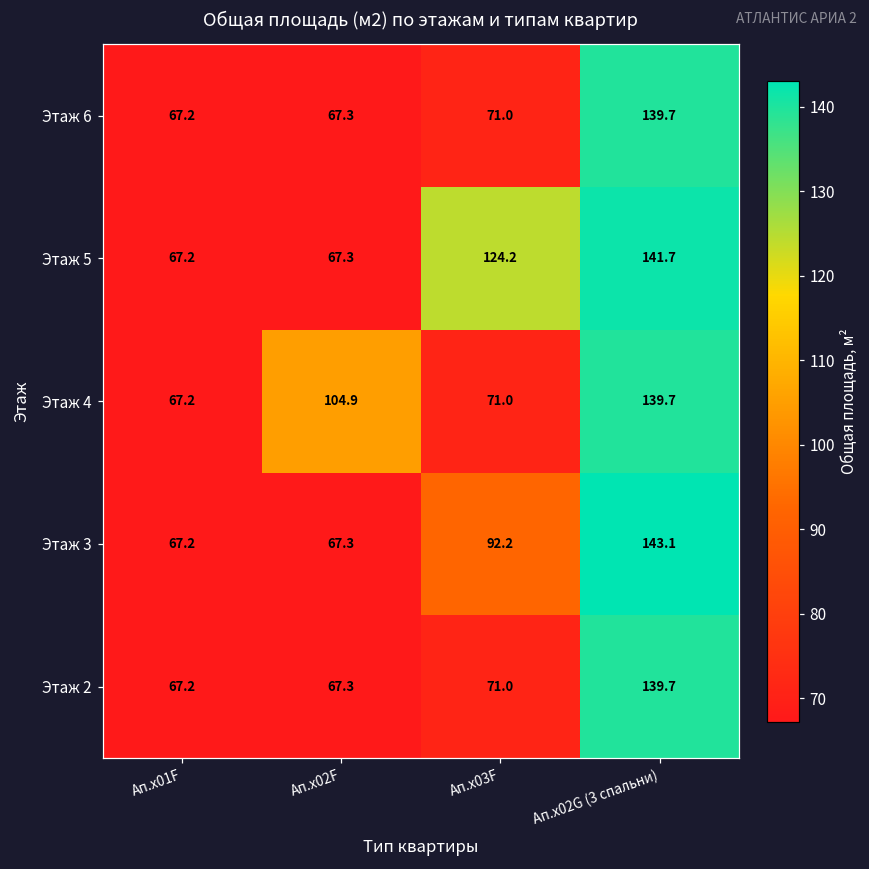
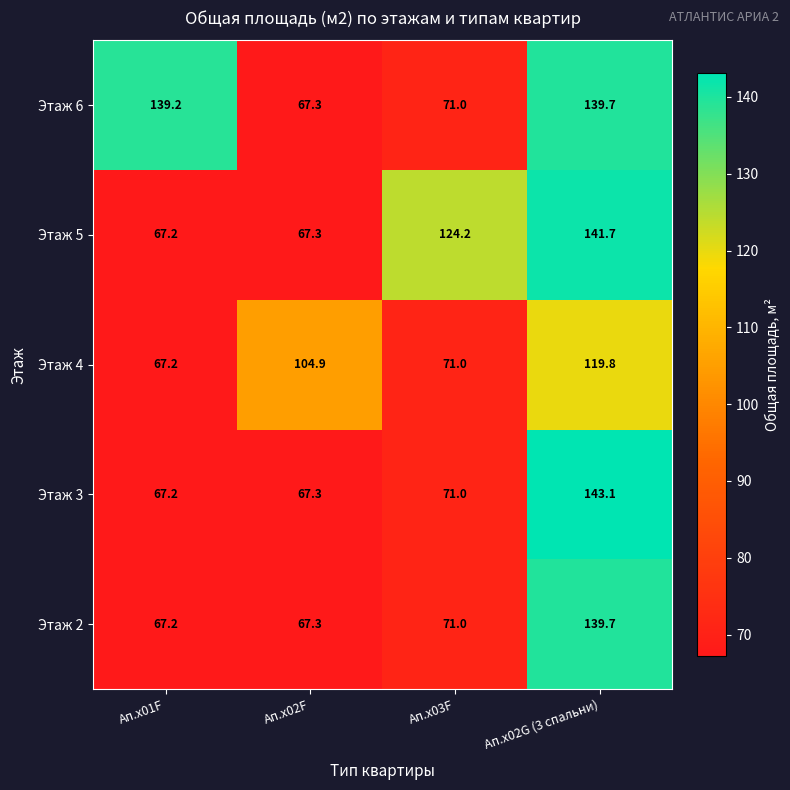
  {
    "Этаж 6": {
-     "Ап.x01F": 67.2,
+     "Ап.x01F": 139.2,
      "Ап.x02F": 67.3,
      "Ап.x03F": 71.0,
      "Ап.x02G (3 спальни)": 139.7
    },
    "Этаж 5": {
      "Ап.x01F": 67.2,
      "Ап.x02F": 67.3,
      "Ап.x03F": 124.2,
      "Ап.x02G (3 спальни)": 141.7
    },
    "Этаж 4": {
      "Ап.x01F": 67.2,
      "Ап.x02F": 104.9,
      "Ап.x03F": 71.0,
-     "Ап.x02G (3 спальни)": 139.7
+     "Ап.x02G (3 спальни)": 119.8
    },
    "Этаж 3": {
      "Ап.x01F": 67.2,
      "Ап.x02F": 67.3,
-     "Ап.x03F": 92.2,
+     "Ап.x03F": 71.0,
      "Ап.x02G (3 спальни)": 143.1
    },
    "Этаж 2": {
      "Ап.x01F": 67.2,
      "Ап.x02F": 67.3,
      "Ап.x03F": 71.0,
      "Ап.x02G (3 спальни)": 139.7
    }
  }
